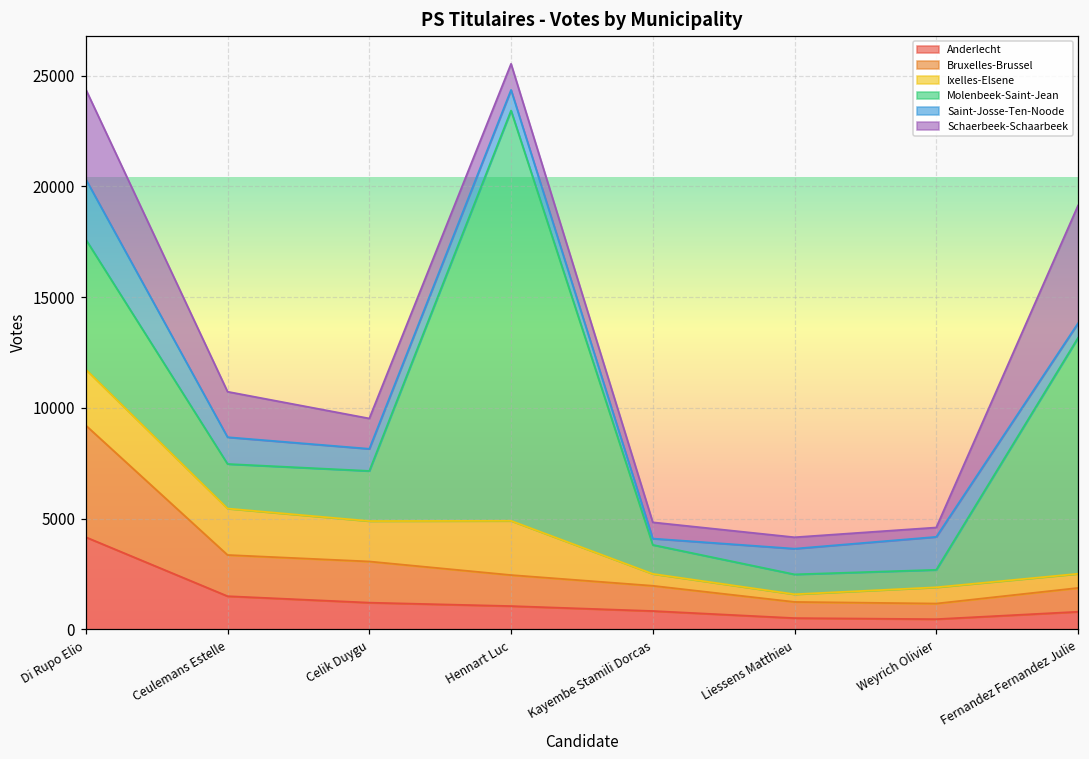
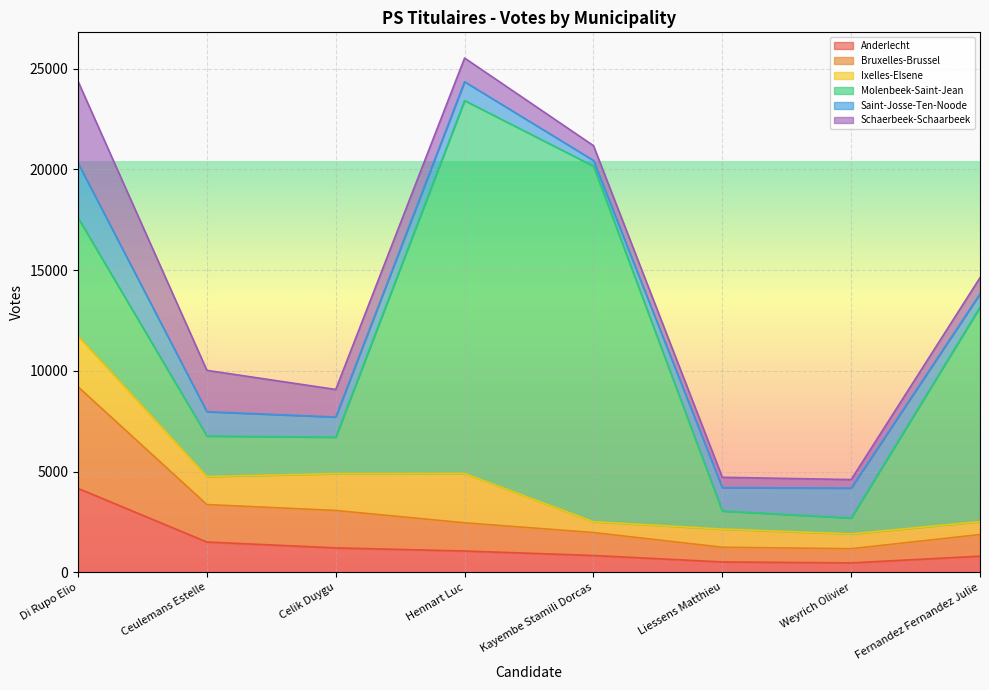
  {
    "Ixelles-Elsene": {
      "Di Rupo Elio": 2500,
-     "Ceulemans Estelle": 2100,
+     "Ceulemans Estelle": 1400,
      "Celik Duygu": 1800,
      "Hennart Luc": 2400,
      "Kayembe Stamili Dorcas": 500,
-     "Liessens Matthieu": 300,
+     "Liessens Matthieu": 900,
      "Weyrich Olivier": 700,
      "Fernandez Fernandez Julie": 600
    },
    "Molenbeek-Saint-Jean": {
      "Di Rupo Elio": 5900,
      "Ceulemans Estelle": 2000,
-     "Celik Duygu": 2300,
+     "Celik Duygu": 1800,
      "Hennart Luc": 18500,
-     "Kayembe Stamili Dorcas": 1300,
+     "Kayembe Stamili Dorcas": 17700,
      "Liessens Matthieu": 900,
      "Weyrich Olivier": 800,
      "Fernandez Fernandez Julie": 10600
    },
    "Saint-Josse-Ten-Noode": {
      "Di Rupo Elio": 2700,
      "Ceulemans Estelle": 1200,
      "Celik Duygu": 1000,
      "Hennart Luc": 900,
      "Kayembe Stamili Dorcas": 300,
      "Liessens Matthieu": 1200,
      "Weyrich Olivier": 1500,
      "Fernandez Fernandez Julie": 700
    },
    "Schaerbeek-Schaarbeek": {
      "Di Rupo Elio": 4100,
      "Ceulemans Estelle": 2100,
      "Celik Duygu": 1400,
      "Hennart Luc": 1200,
      "Kayembe Stamili Dorcas": 700,
      "Liessens Matthieu": 500,
      "Weyrich Olivier": 400,
-     "Fernandez Fernandez Julie": 5300
+     "Fernandez Fernandez Julie": 800
    }
  }
